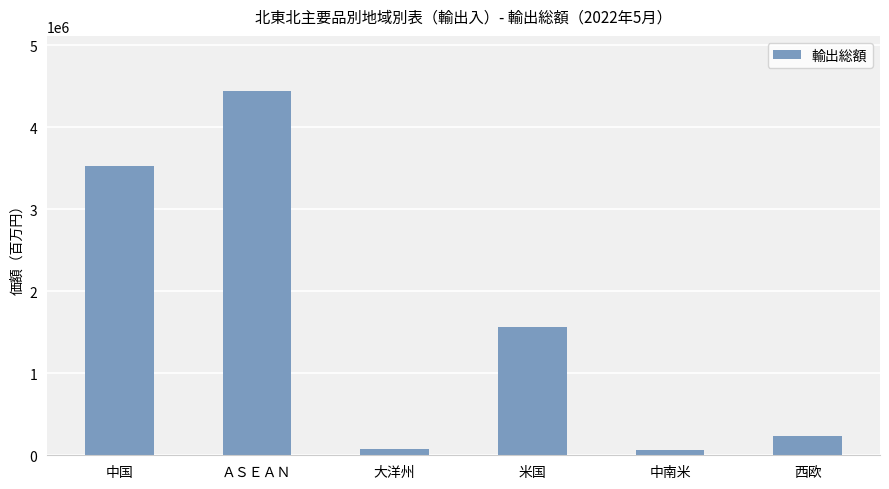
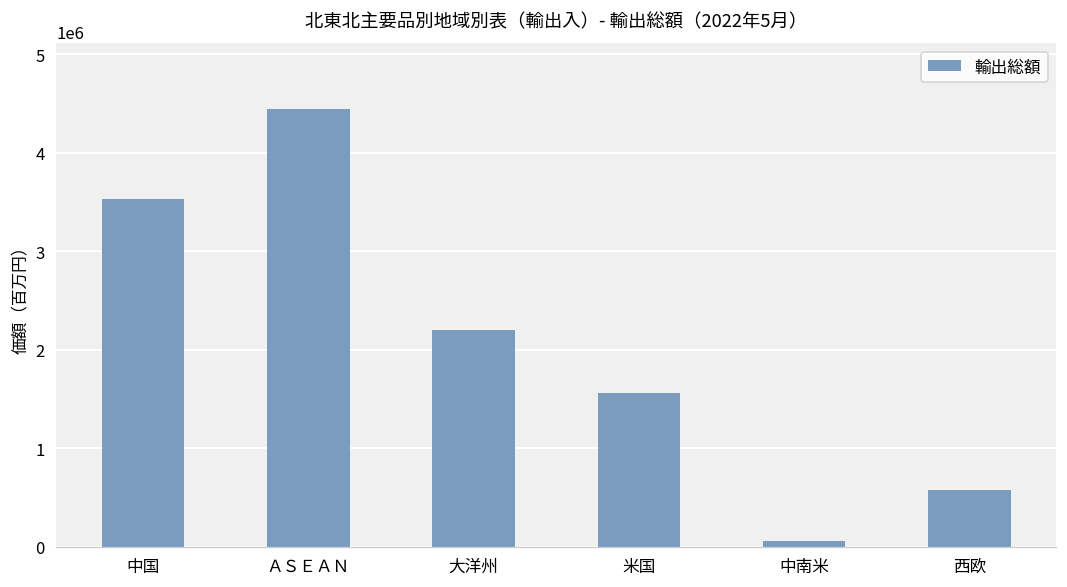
  {
    "中国": 3500000,
    "ＡＳＥＡＮ": 4400000,
-   "大洋州": 100000,
+   "大洋州": 2200000,
    "米国": 1600000,
    "中南米": 100000,
-   "西欧": 200000
+   "西欧": 600000
  }
